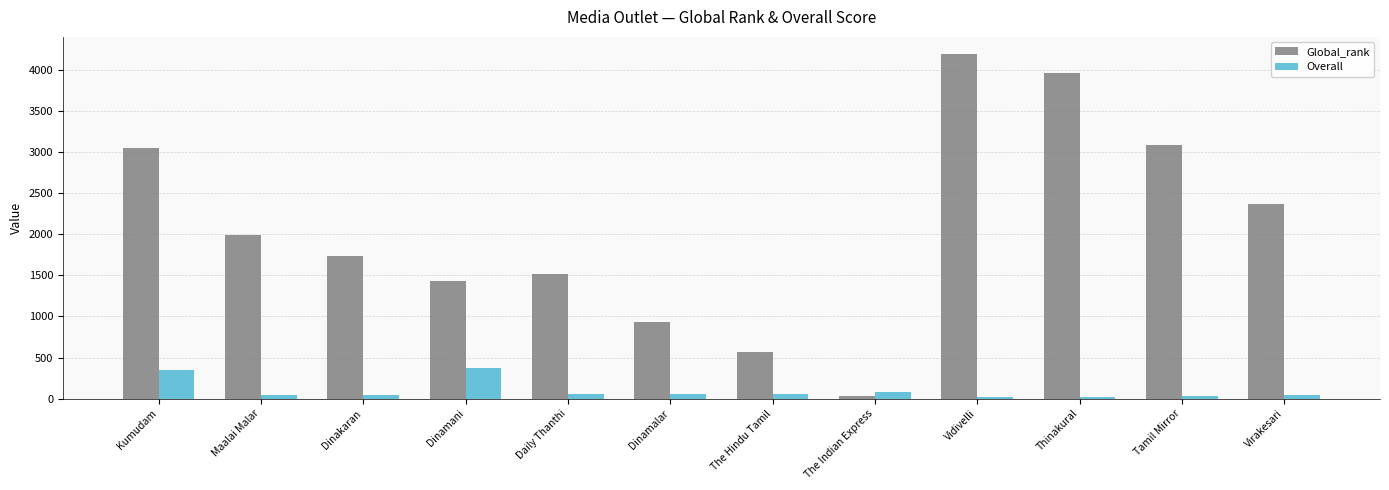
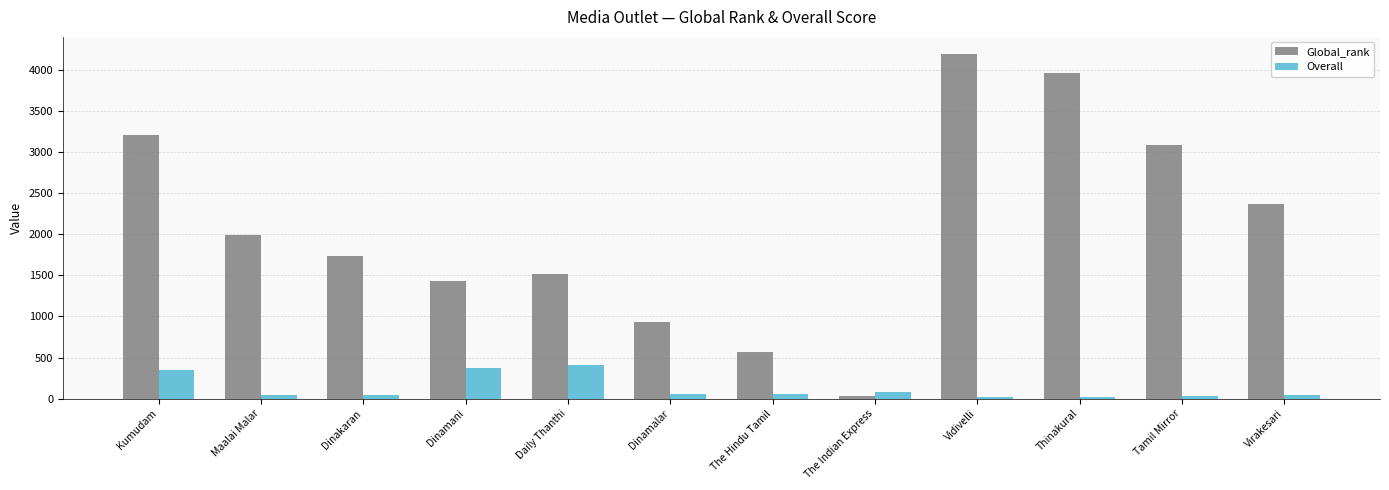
  {
    "Global_rank": {
-     "Kumudam": 3000,
+     "Kumudam": 3200,
      "Maalai Malar": 2000,
      "Dinakaran": 1700,
      "Dinamani": 1400,
      "Daily Thanthi": 1500,
      "Dinamalar": 900,
      "The Hindu Tamil": 600,
      "The Indian Express": 0,
      "Vidivelli": 4200,
      "Thinakural": 4000,
      "Tamil Mirror": 3100,
      "Virakesari": 2400
    },
    "Overall": {
      "Kumudam": 300,
      "Maalai Malar": 0,
      "Dinakaran": 0,
      "Dinamani": 400,
-     "Daily Thanthi": 100,
+     "Daily Thanthi": 400,
      "Dinamalar": 100,
      "The Hindu Tamil": 100,
      "The Indian Express": 100,
      "Tamil Mirror": 0,
      "Virakesari": 0
    }
  }
